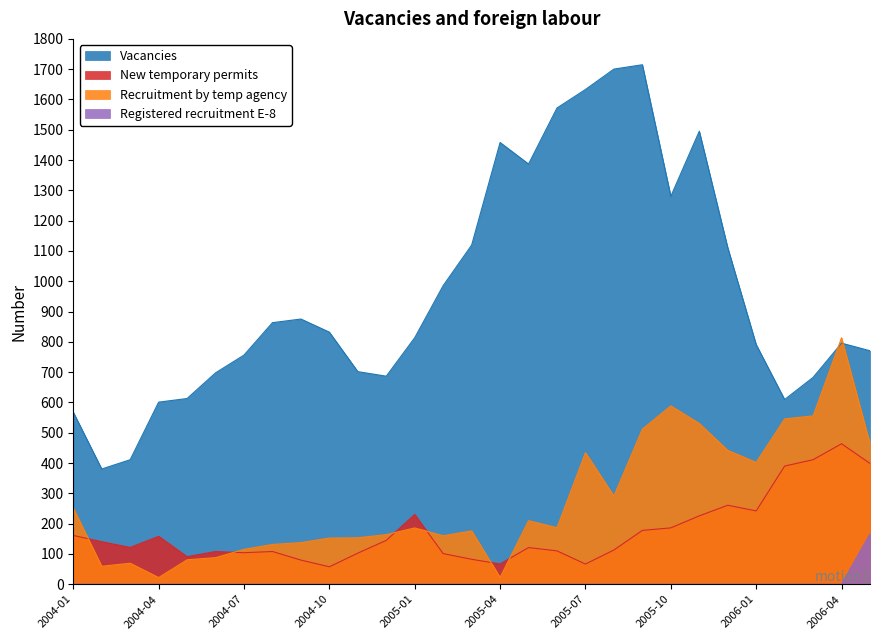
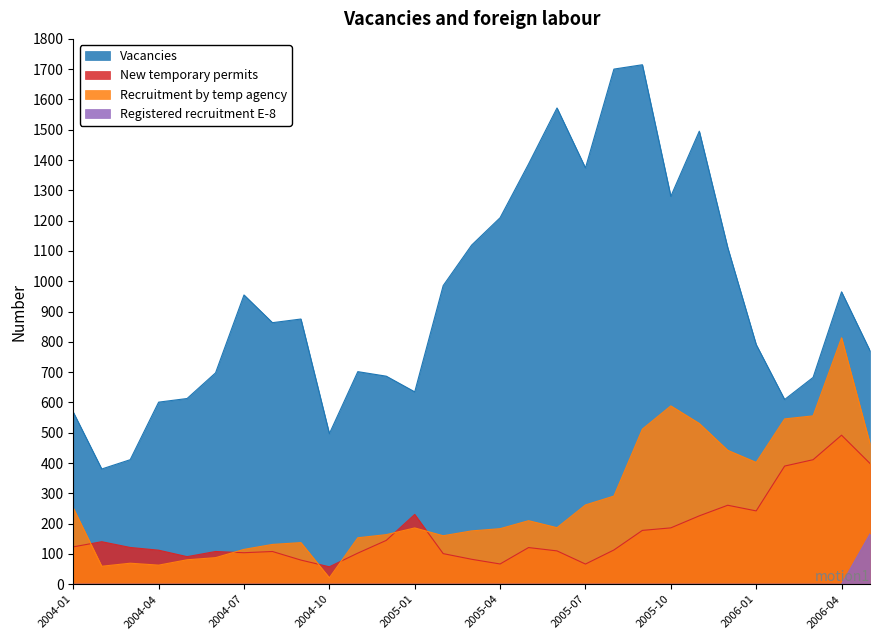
  {
    "Vacancies": {
      "2004-01": 570,
      "2004-04": 600,
-     "2004-07": 760,
-     "2004-10": 830,
-     "2005-01": 810,
-     "2005-04": 1460,
-     "2005-07": 1630,
+     "2004-07": 950,
+     "2004-10": 500,
+     "2005-01": 630,
+     "2005-04": 1210,
+     "2005-07": 1370,
      "2005-10": 1280,
      "2006-01": 790,
-     "2006-04": 800
+     "2006-04": 970
    },
    "New temporary permits": {
-     "2004-01": 160,
-     "2004-04": 160,
+     "2004-01": 120,
+     "2004-04": 110,
      "2004-07": 100,
      "2004-10": 60,
      "2005-01": 230,
      "2005-04": 70,
      "2005-07": 70,
      "2005-10": 190,
      "2006-01": 240,
-     "2006-04": 460
+     "2006-04": 490
    },
    "Recruitment by temp agency": {
      "2004-01": 250,
-     "2004-04": 20,
+     "2004-04": 60,
      "2004-07": 120,
-     "2004-10": 150,
+     "2004-10": 20,
      "2005-01": 190,
-     "2005-04": 20,
-     "2005-07": 430,
+     "2005-04": 180,
+     "2005-07": 260,
      "2005-10": 590,
      "2006-01": 400,
      "2006-04": 810
    },
    "Registered recruitment E-8": {
      "2004-01": 0,
      "2004-04": 0,
      "2004-07": 0,
      "2004-10": 0,
      "2005-01": 0,
      "2005-04": 0,
      "2005-07": 0,
      "2005-10": 0,
      "2006-01": 0,
      "2006-04": 0
    }
  }
